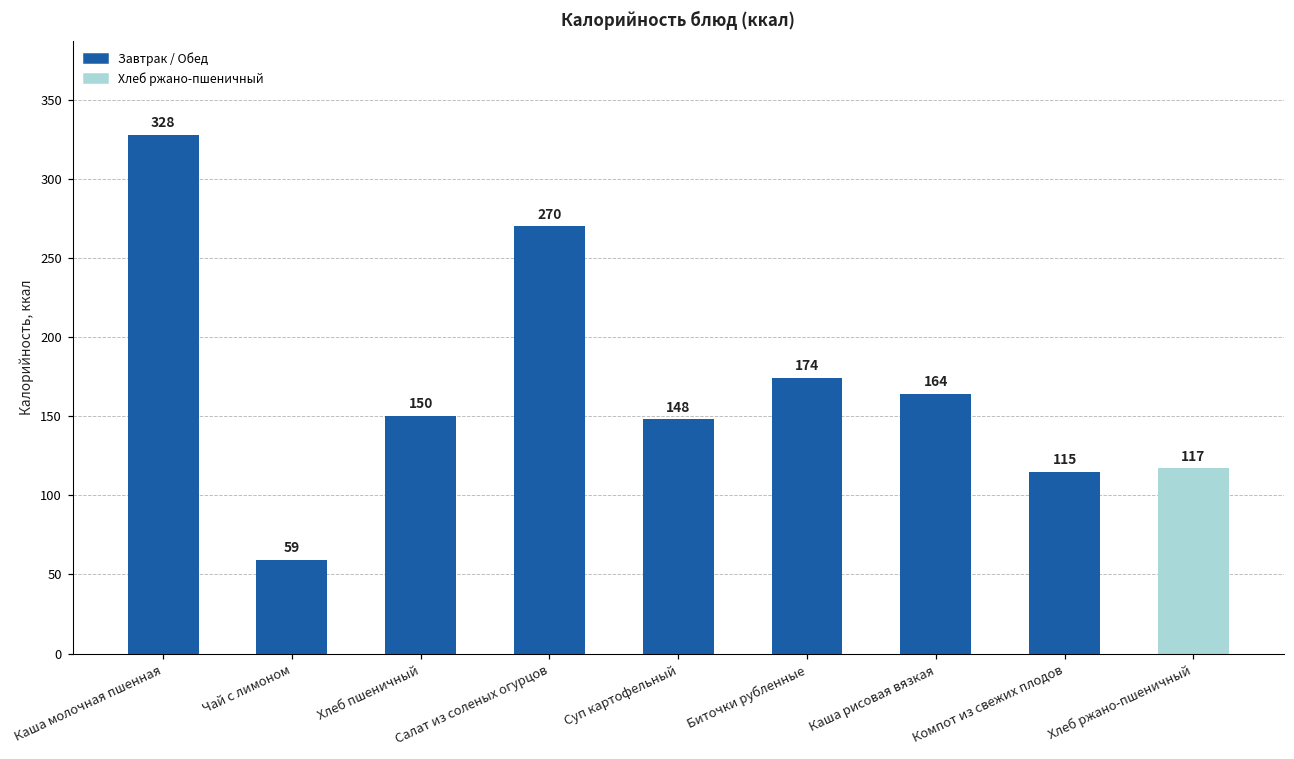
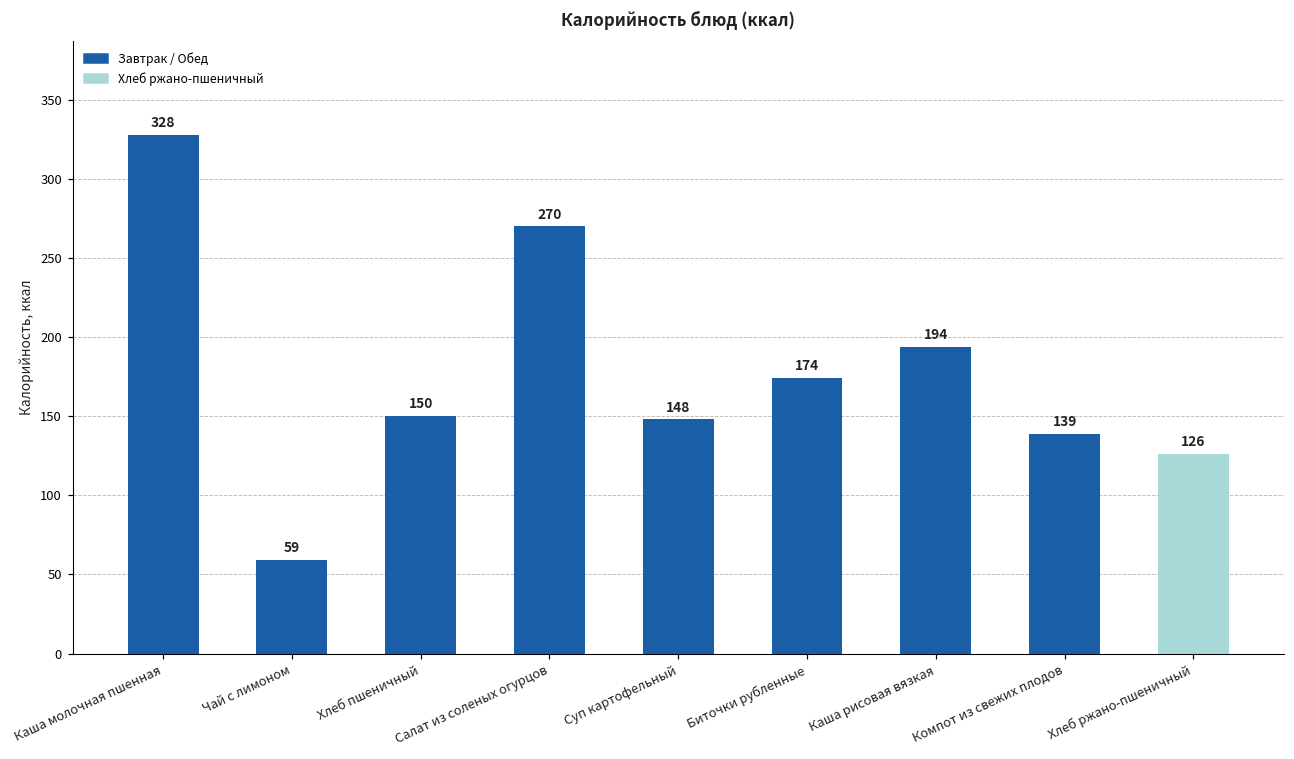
  {
    "Каша молочная пшенная": 328,
    "Чай с лимоном": 59,
    "Хлеб пшеничный": 150,
    "Салат из соленых огурцов": 270,
    "Суп картофельный": 148,
    "Биточки рубленные": 174,
-   "Каша рисовая вязкая": 164,
-   "Компот из свежих плодов": 115,
-   "Хлеб ржано-пшеничный": 117
+   "Каша рисовая вязкая": 194,
+   "Компот из свежих плодов": 139,
+   "Хлеб ржано-пшеничный": 126
  }
